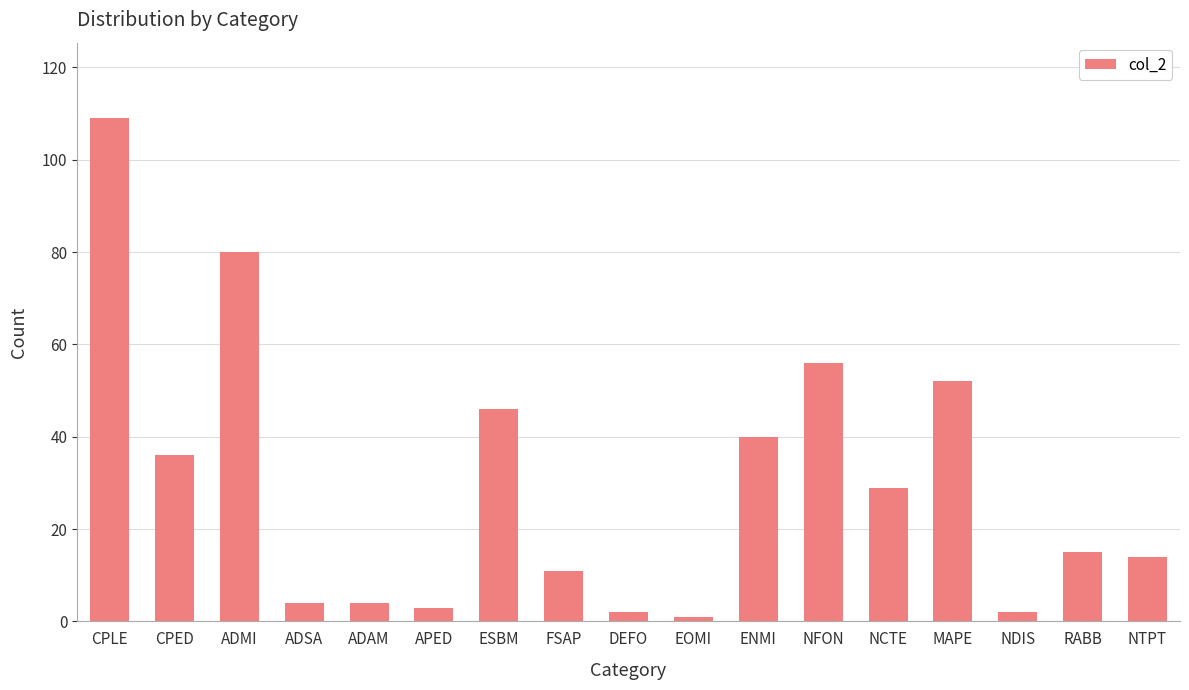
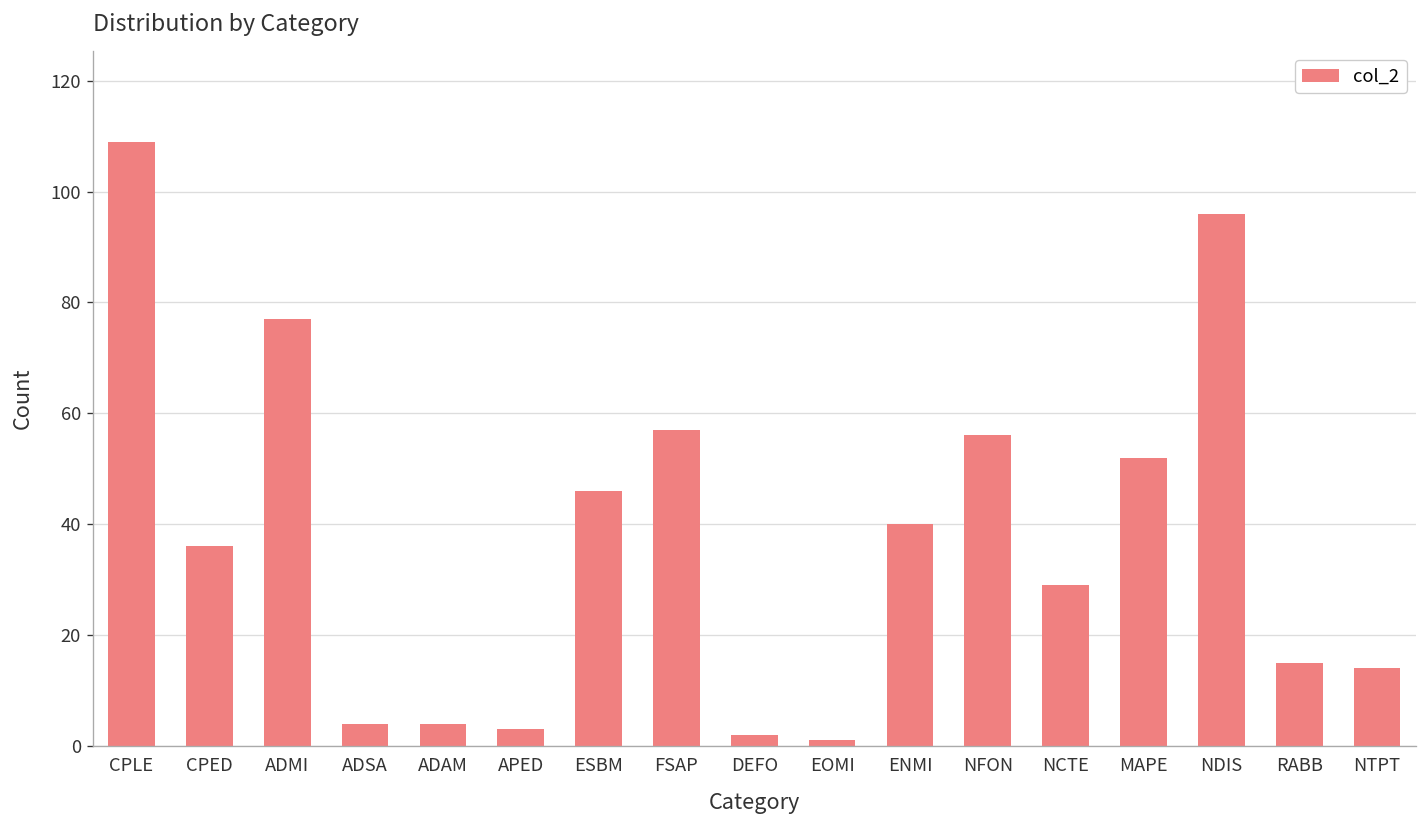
  {
    "CPLE": 109,
    "CPED": 36,
-   "ADMI": 80,
+   "ADMI": 77,
    "ADSA": 4,
    "ADAM": 4,
    "APED": 3,
    "ESBM": 46,
-   "FSAP": 11,
+   "FSAP": 57,
    "DEFO": 2,
    "EOMI": 1,
    "ENMI": 40,
    "NFON": 56,
    "NCTE": 29,
    "MAPE": 52,
-   "NDIS": 2,
+   "NDIS": 96,
    "RABB": 15,
    "NTPT": 14
  }
